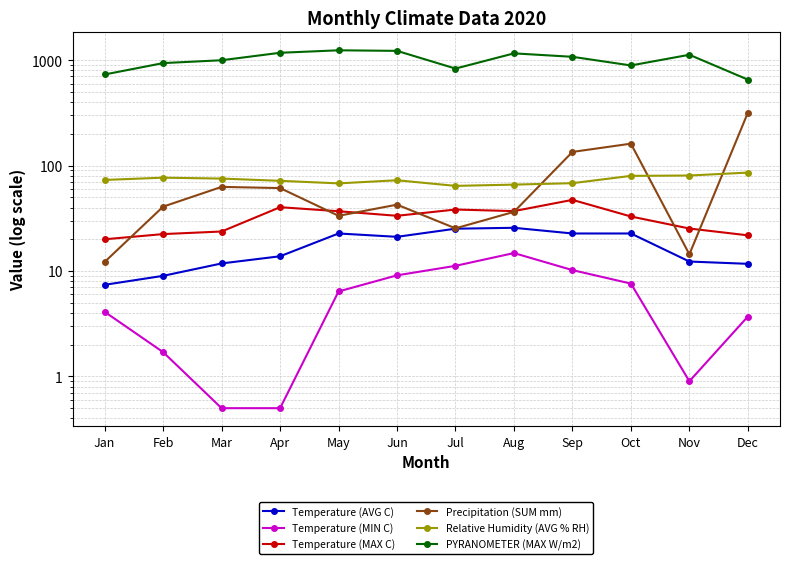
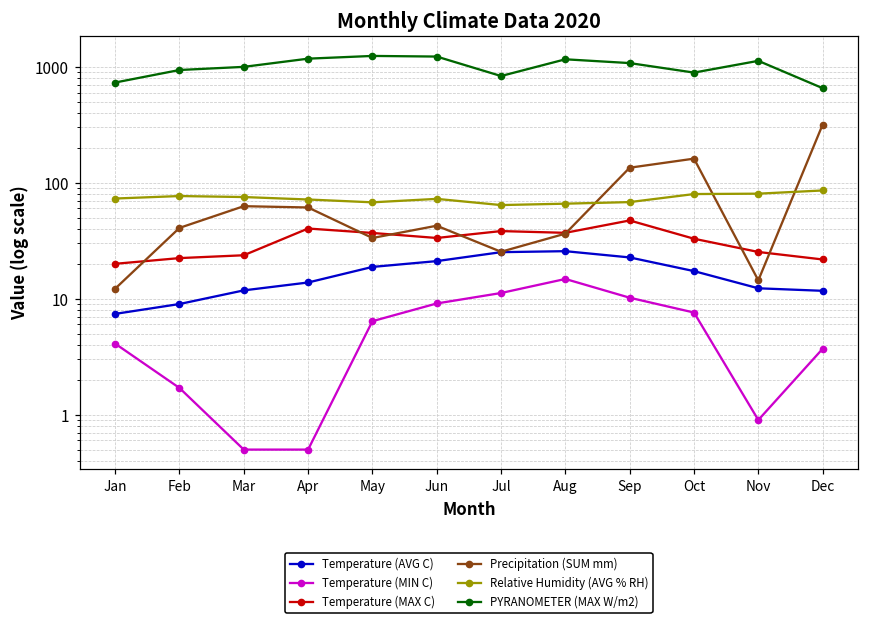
  {
    "Temperature (AVG C)": {
      "Jan": 7,
      "Feb": 9,
      "Mar": 12,
      "Apr": 14,
-     "May": 23,
+     "May": 19,
      "Jun": 21,
      "Aug": 26,
      "Sep": 23,
-     "Oct": 23,
+     "Oct": 17,
      "Nov": 12,
      "Dec": 12
    },
    "Temperature (MIN C)": {
      "Jan": 4,
      "Feb": 1.7,
      "Mar": 0.5,
      "Apr": 0.5,
      "May": 6,
      "Jun": 9,
      "Jul": 11,
      "Aug": 15,
      "Sep": 10,
      "Oct": 8,
      "Nov": 0.9,
      "Dec": 3.7
    },
    "Temperature (MAX C)": {
      "Jan": 20,
      "Feb": 22,
      "Mar": 24,
      "Apr": 40,
      "May": 37,
      "Jun": 33,
      "Jul": 38,
      "Sep": 50,
      "Oct": 33,
      "Nov": 25,
      "Dec": 22
    },
    "Precipitation (SUM mm)": {
      "Jan": 12,
      "Feb": 41,
      "Mar": 60,
      "Apr": 60,
      "May": 33,
      "Jun": 43,
      "Sep": 130,
      "Oct": 160,
      "Nov": 14,
      "Dec": 320
    },
    "Relative Humidity (AVG % RH)": {
      "Jan": 70,
      "Feb": 80,
      "Mar": 80,
      "Apr": 70,
      "May": 70,
      "Jun": 70,
      "Jul": 60,
      "Aug": 70,
      "Sep": 70,
      "Oct": 80,
      "Nov": 80,
      "Dec": 90
    },
    "PYRANOMETER (MAX W/m2)": {
      "Jan": 700,
      "Feb": 900,
      "Mar": 1000,
      "Apr": 1200,
      "May": 1200,
      "Jun": 1200,
      "Jul": 800,
      "Aug": 1200,
      "Sep": 1100,
      "Oct": 900,
      "Nov": 1100,
      "Dec": 700
    }
  }
